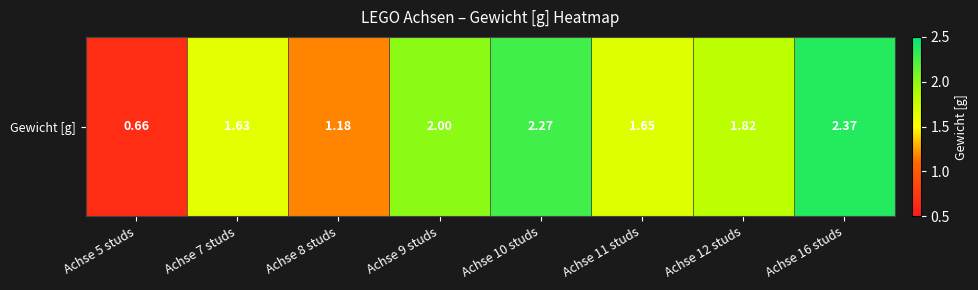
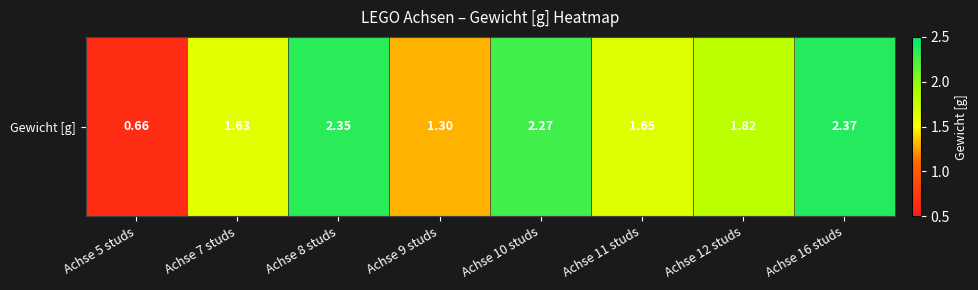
  {
    "Gewicht [g]": {
      "Achse 5 studs": 0.66,
      "Achse 7 studs": 1.63,
-     "Achse 8 studs": 1.18,
-     "Achse 9 studs": 2.00,
+     "Achse 8 studs": 2.35,
+     "Achse 9 studs": 1.30,
      "Achse 10 studs": 2.27,
      "Achse 11 studs": 1.65,
      "Achse 12 studs": 1.82,
      "Achse 16 studs": 2.37
    }
  }
